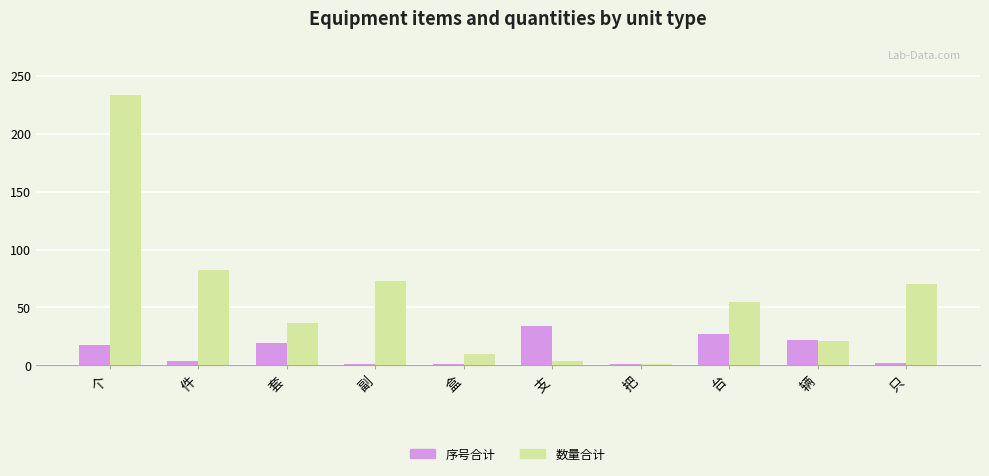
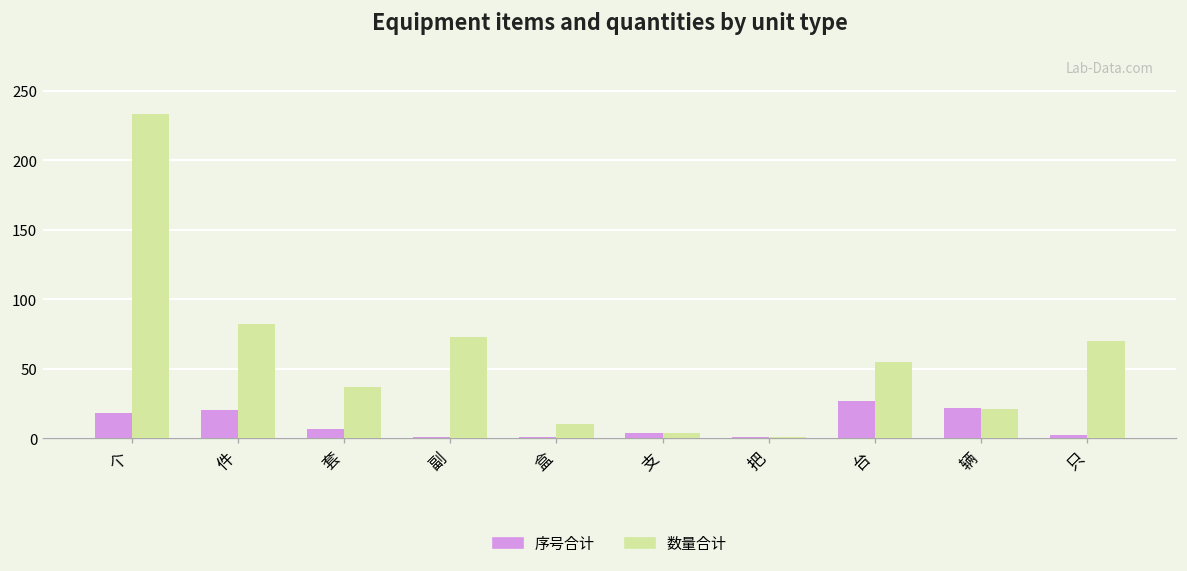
  {
    "序号合计": {
      "个": 18,
-     "件": 4,
-     "套": 19,
-     "支": 34,
+     "件": 20,
+     "套": 7,
+     "支": 4,
      "台": 27,
      "辆": 22
    },
    "数量合计": {
      "个": 233,
      "件": 82,
      "套": 37,
      "副": 73,
      "盒": 10,
      "支": 4,
      "台": 55,
      "辆": 21,
      "只": 70
    }
  }
